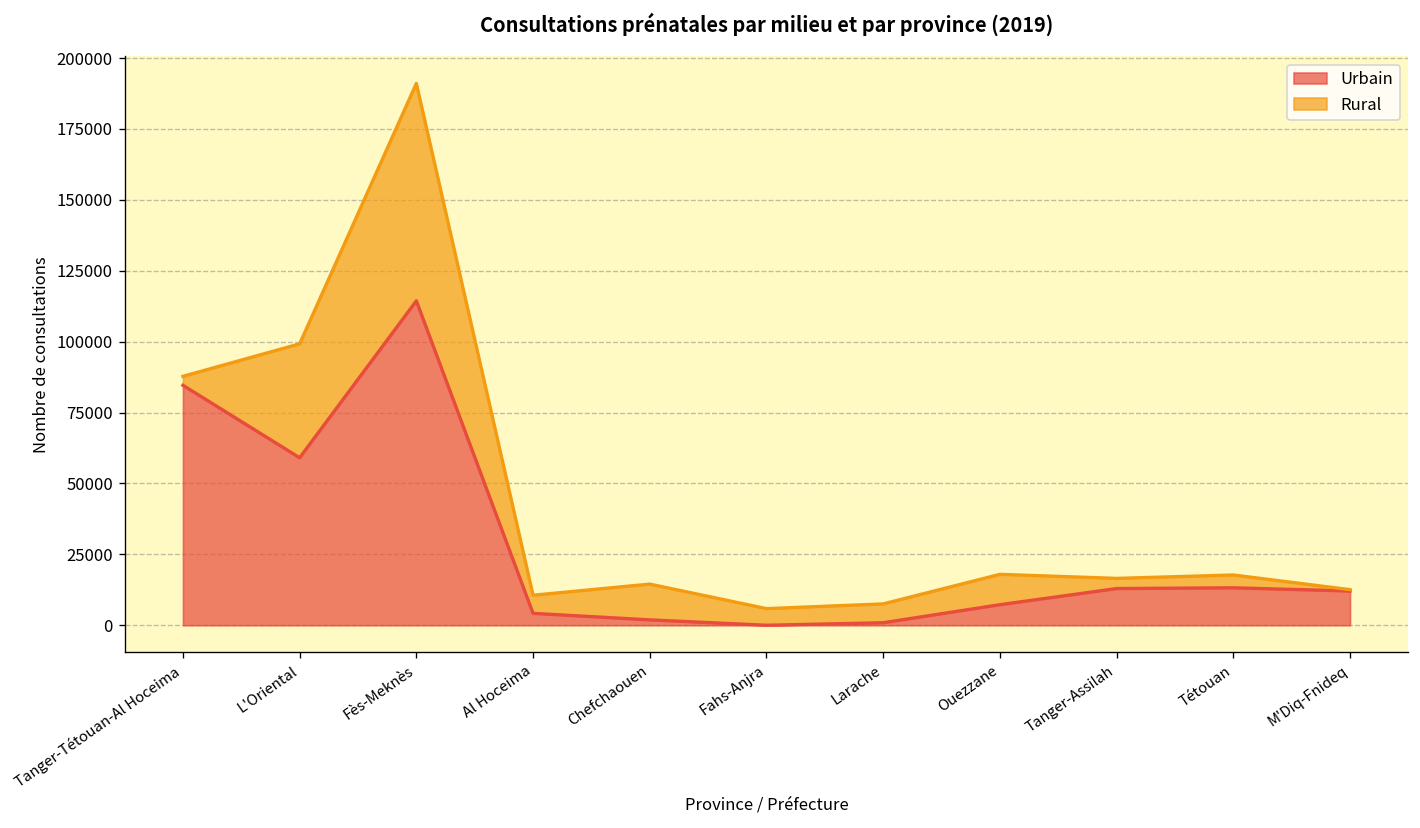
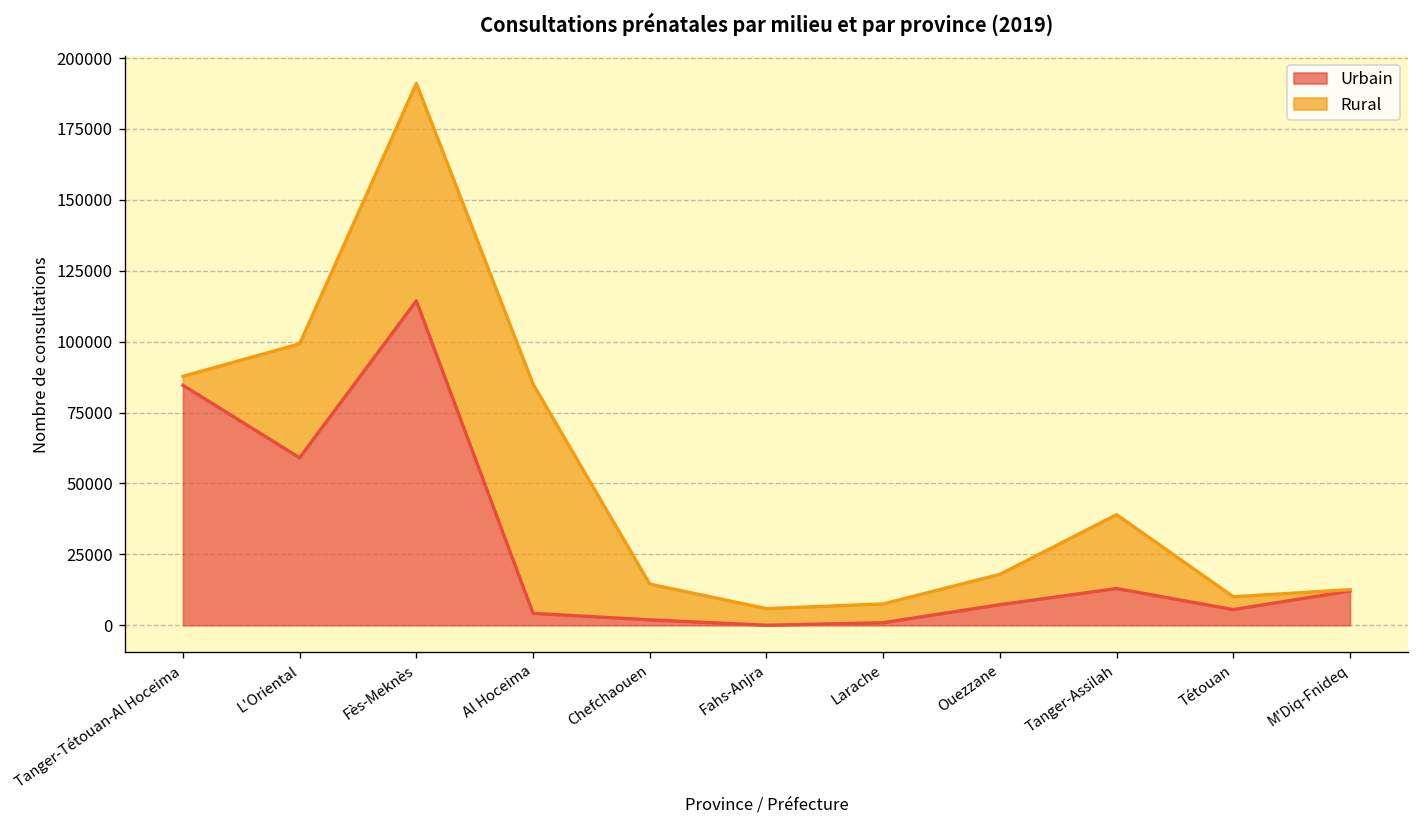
  {
    "Urbain": {
      "Tanger-Tétouan-Al Hoceima": 85000,
      "L'Oriental": 59000,
      "Fès-Meknès": 114000,
      "Al Hoceima": 4000,
      "Chefchaouen": 2000,
      "Fahs-Anjra": 0,
      "Larache": 1000,
      "Ouezzane": 7000,
      "Tanger-Assilah": 13000,
-     "Tétouan": 13000
+     "Tétouan": 6000
    },
    "Rural": {
      "Tanger-Tétouan-Al Hoceima": 3000,
      "L'Oriental": 40000,
      "Fès-Meknès": 77000,
-     "Al Hoceima": 6000,
+     "Al Hoceima": 81000,
      "Chefchaouen": 13000,
      "Fahs-Anjra": 6000,
      "Larache": 7000,
      "Ouezzane": 11000,
-     "Tanger-Assilah": 4000,
+     "Tanger-Assilah": 26000,
      "Tétouan": 5000
    }
  }
